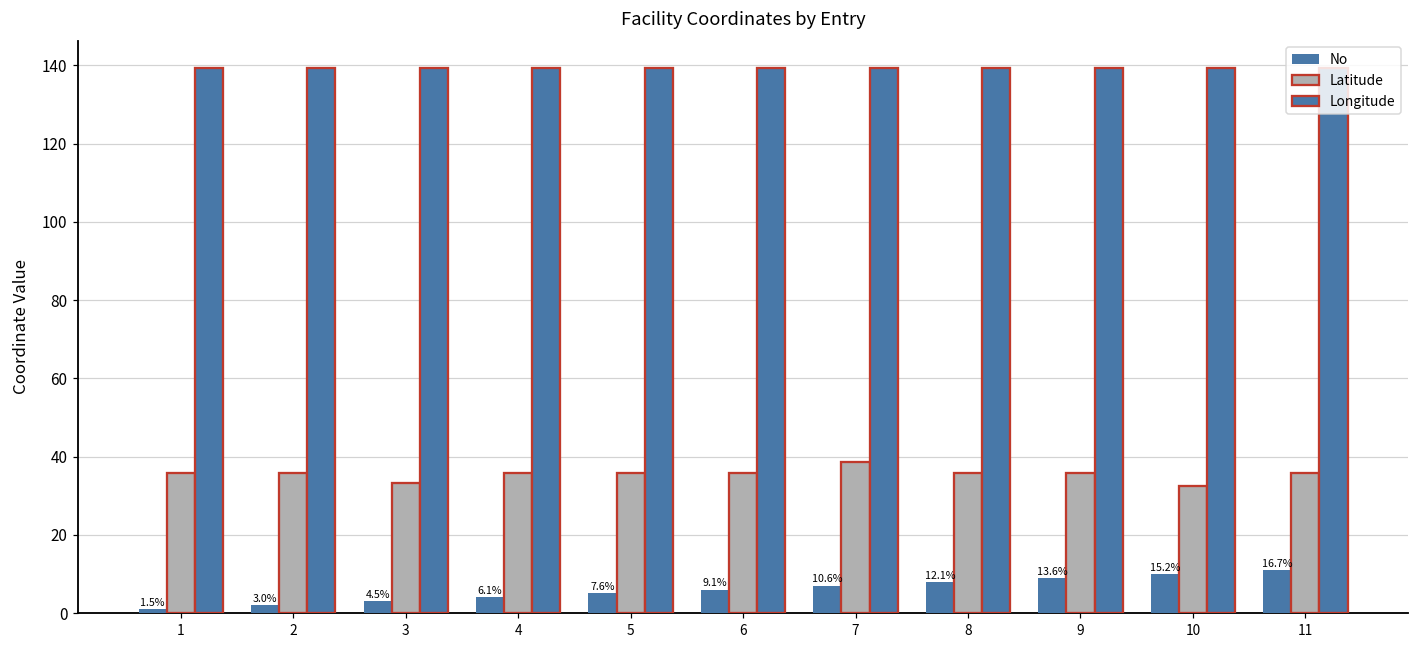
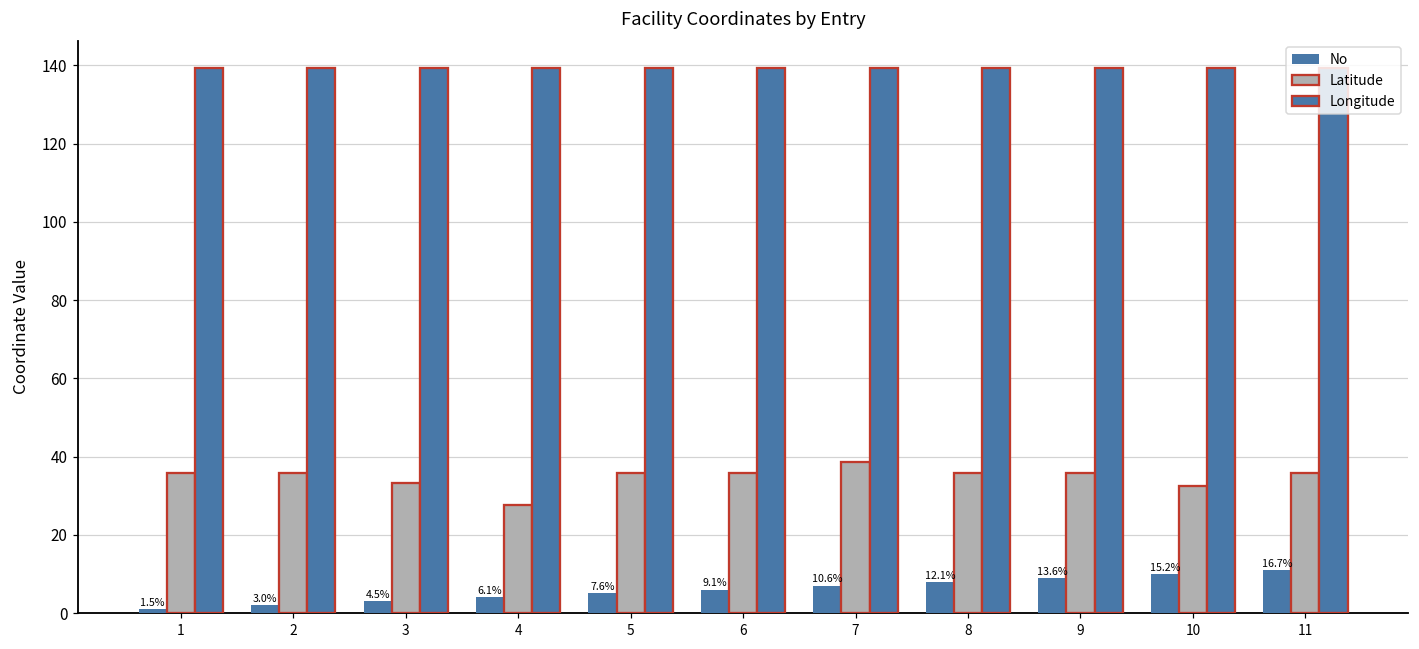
  {
    "Latitude": {
      "1": 36,
      "2": 36,
      "3": 33,
-     "4": 36,
+     "4": 28,
      "5": 36,
      "6": 36,
      "7": 38,
      "8": 36,
      "9": 36,
      "10": 32,
      "11": 36
    }
  }
